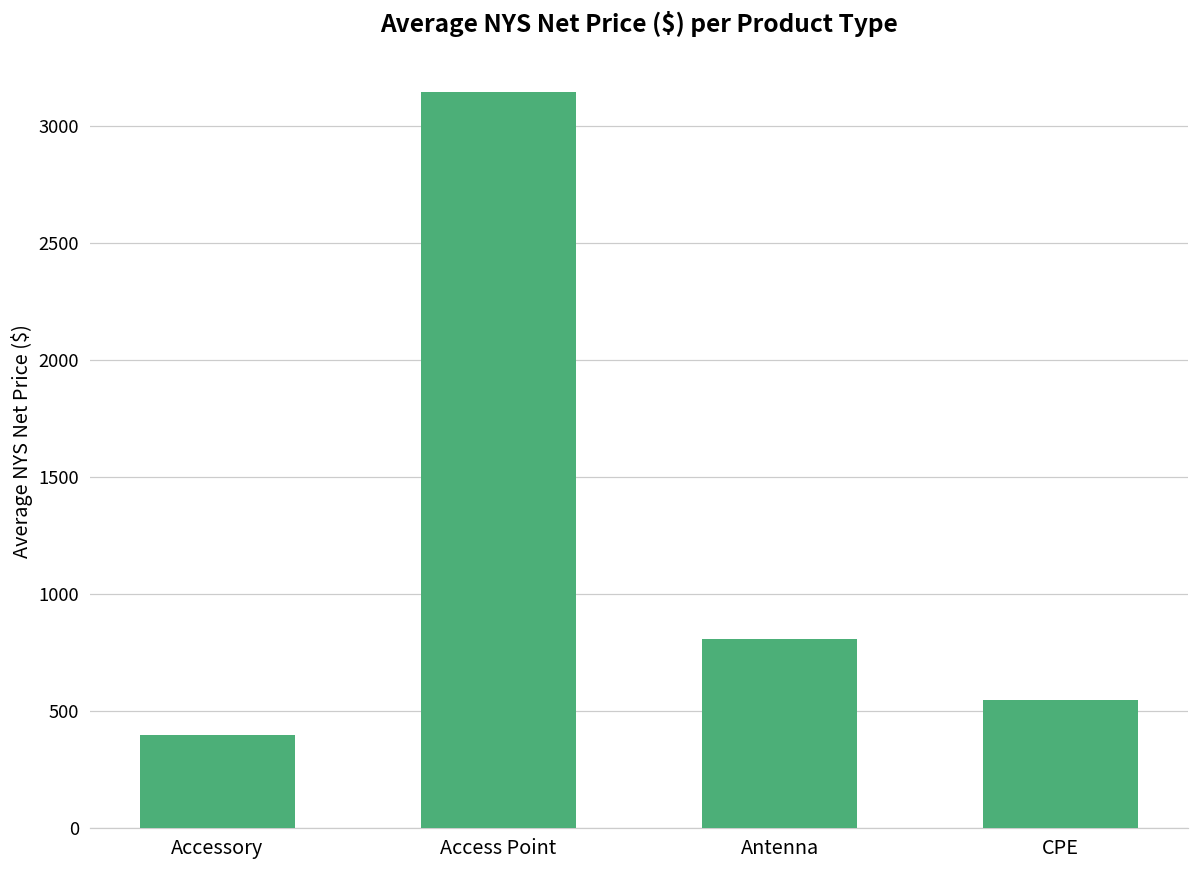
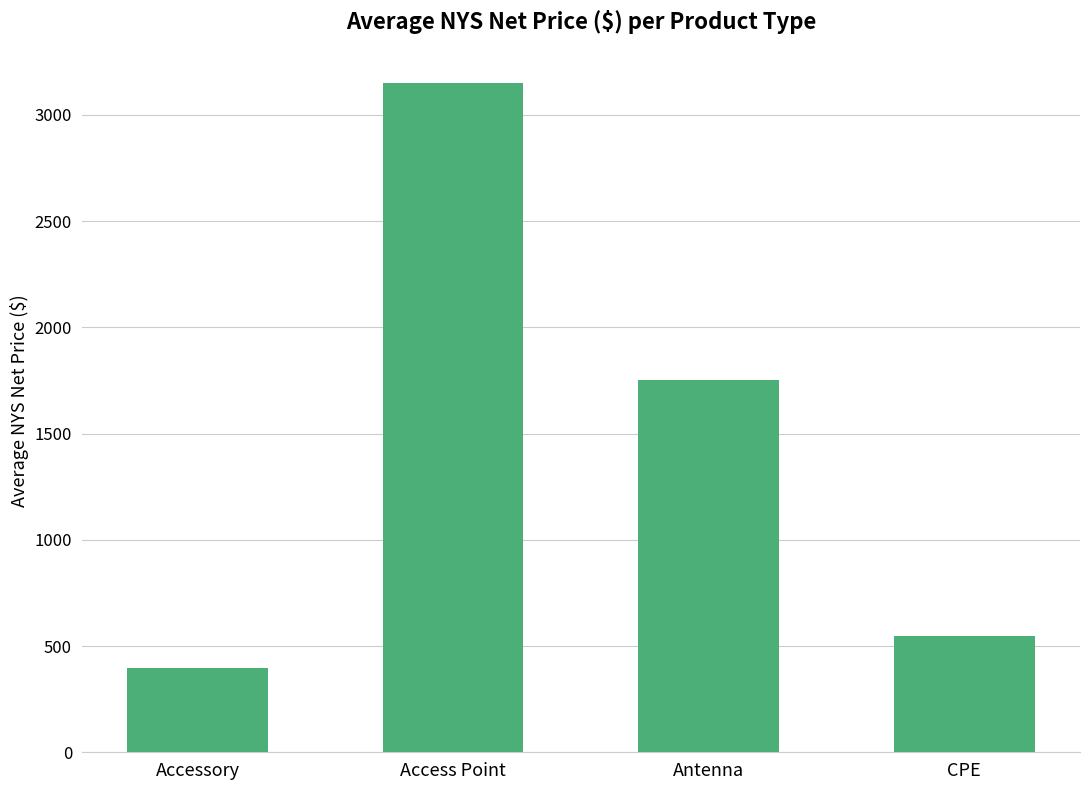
  {
    "Accessory": 390,
    "Access Point": 3150,
-   "Antenna": 810,
+   "Antenna": 1750,
    "CPE": 550
  }
